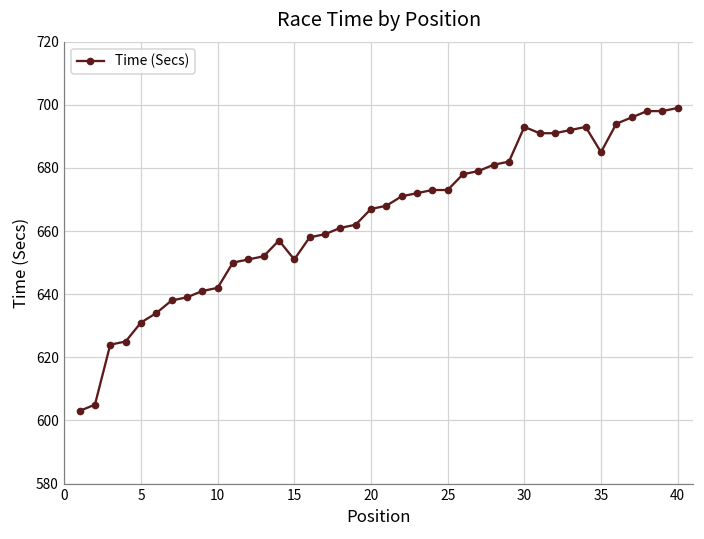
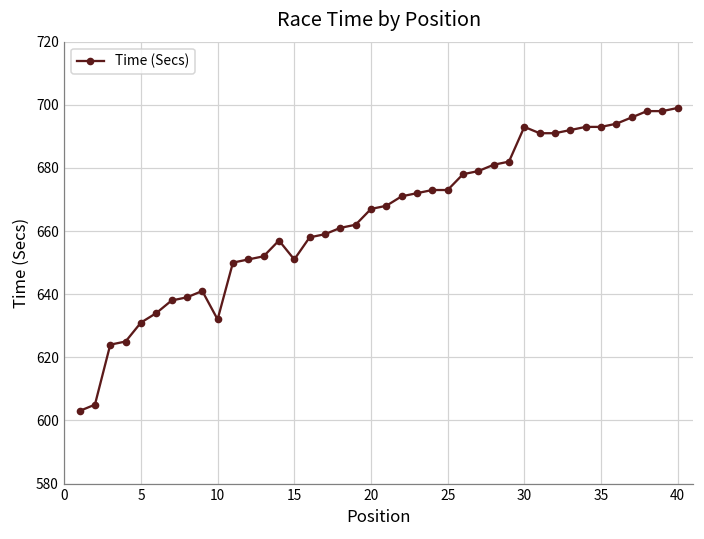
  {
    "5": 631,
-   "10": 642,
+   "10": 632,
    "15": 651,
    "20": 667,
    "25": 673,
    "30": 693,
-   "35": 685,
+   "35": 693,
    "40": 699
  }
